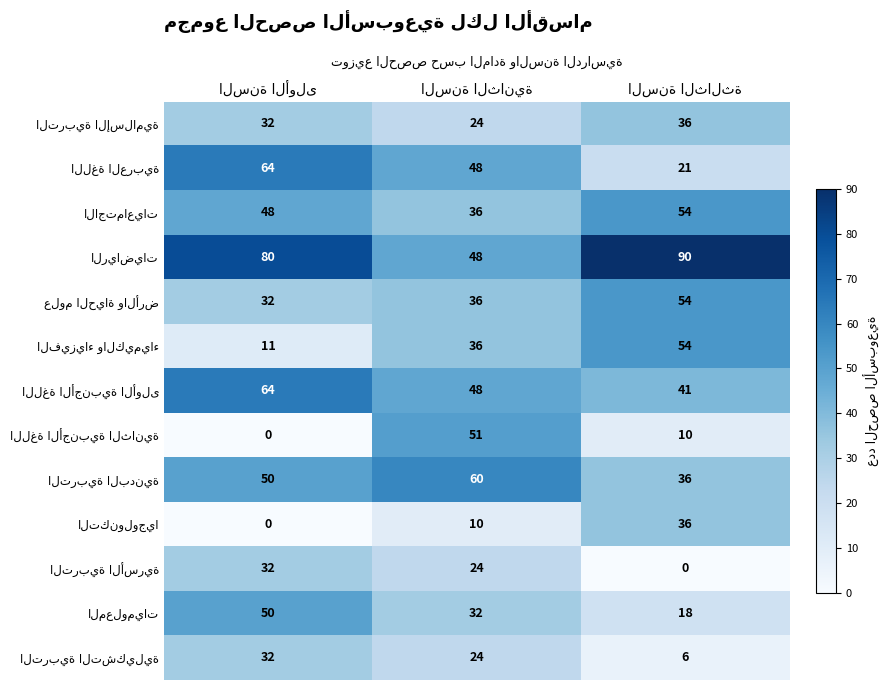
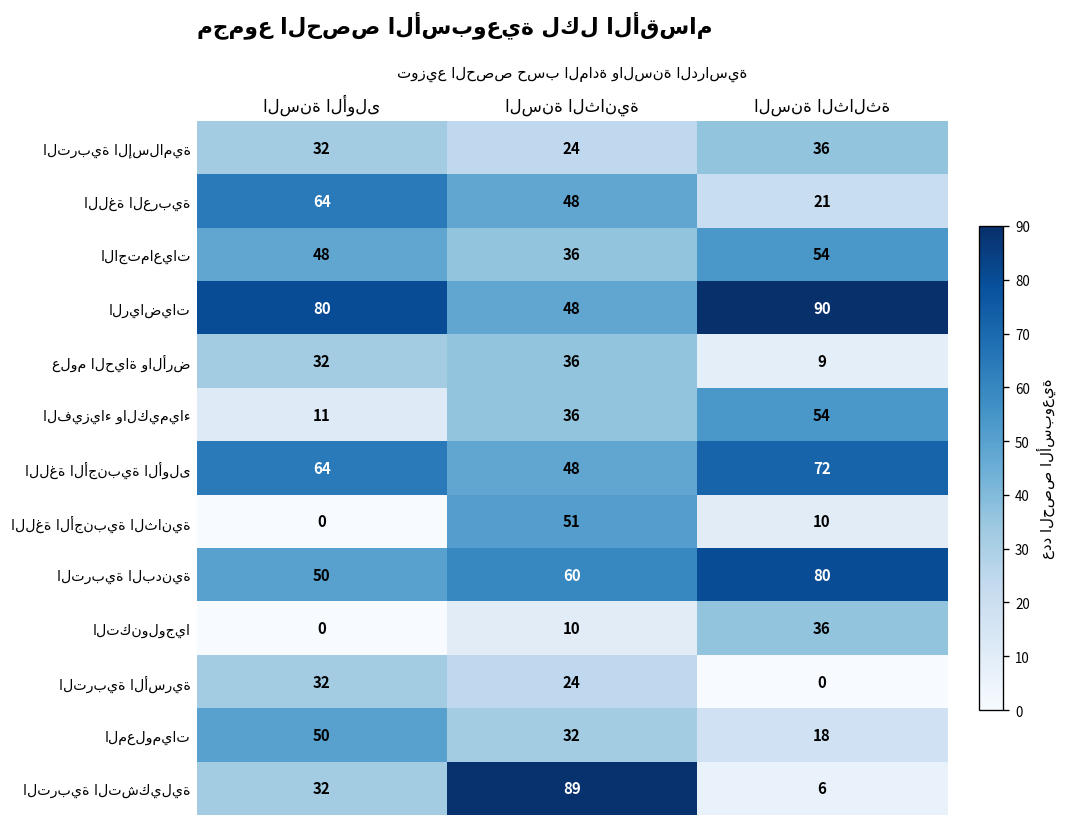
  {
    "التربية الإسلامية": {
      "السنة الأولى": 32,
      "السنة الثانية": 24,
      "السنة الثالثة": 36
    },
    "اللغة العربية": {
      "السنة الأولى": 64,
      "السنة الثانية": 48,
      "السنة الثالثة": 21
    },
    "الاجتماعيات": {
      "السنة الأولى": 48,
      "السنة الثانية": 36,
      "السنة الثالثة": 54
    },
    "الرياضيات": {
      "السنة الأولى": 80,
      "السنة الثانية": 48,
      "السنة الثالثة": 90
    },
    "علوم الحياة والأرض": {
      "السنة الأولى": 32,
      "السنة الثانية": 36,
-     "السنة الثالثة": 54
+     "السنة الثالثة": 9
    },
    "الفيزياء والكيمياء": {
      "السنة الأولى": 11,
      "السنة الثانية": 36,
      "السنة الثالثة": 54
    },
    "اللغة الأجنبية الأولى": {
      "السنة الأولى": 64,
      "السنة الثانية": 48,
-     "السنة الثالثة": 41
+     "السنة الثالثة": 72
    },
    "اللغة الأجنبية الثانية": {
      "السنة الأولى": 0,
      "السنة الثانية": 51,
      "السنة الثالثة": 10
    },
    "التربية البدنية": {
      "السنة الأولى": 50,
      "السنة الثانية": 60,
-     "السنة الثالثة": 36
+     "السنة الثالثة": 80
    },
    "التكنولوجيا": {
      "السنة الأولى": 0,
      "السنة الثانية": 10,
      "السنة الثالثة": 36
    },
    "التربية الأسرية": {
      "السنة الأولى": 32,
      "السنة الثانية": 24,
      "السنة الثالثة": 0
    },
    "المعلوميات": {
      "السنة الأولى": 50,
      "السنة الثانية": 32,
      "السنة الثالثة": 18
    },
    "التربية التشكيلية": {
      "السنة الأولى": 32,
-     "السنة الثانية": 24,
+     "السنة الثانية": 89,
      "السنة الثالثة": 6
    }
  }
